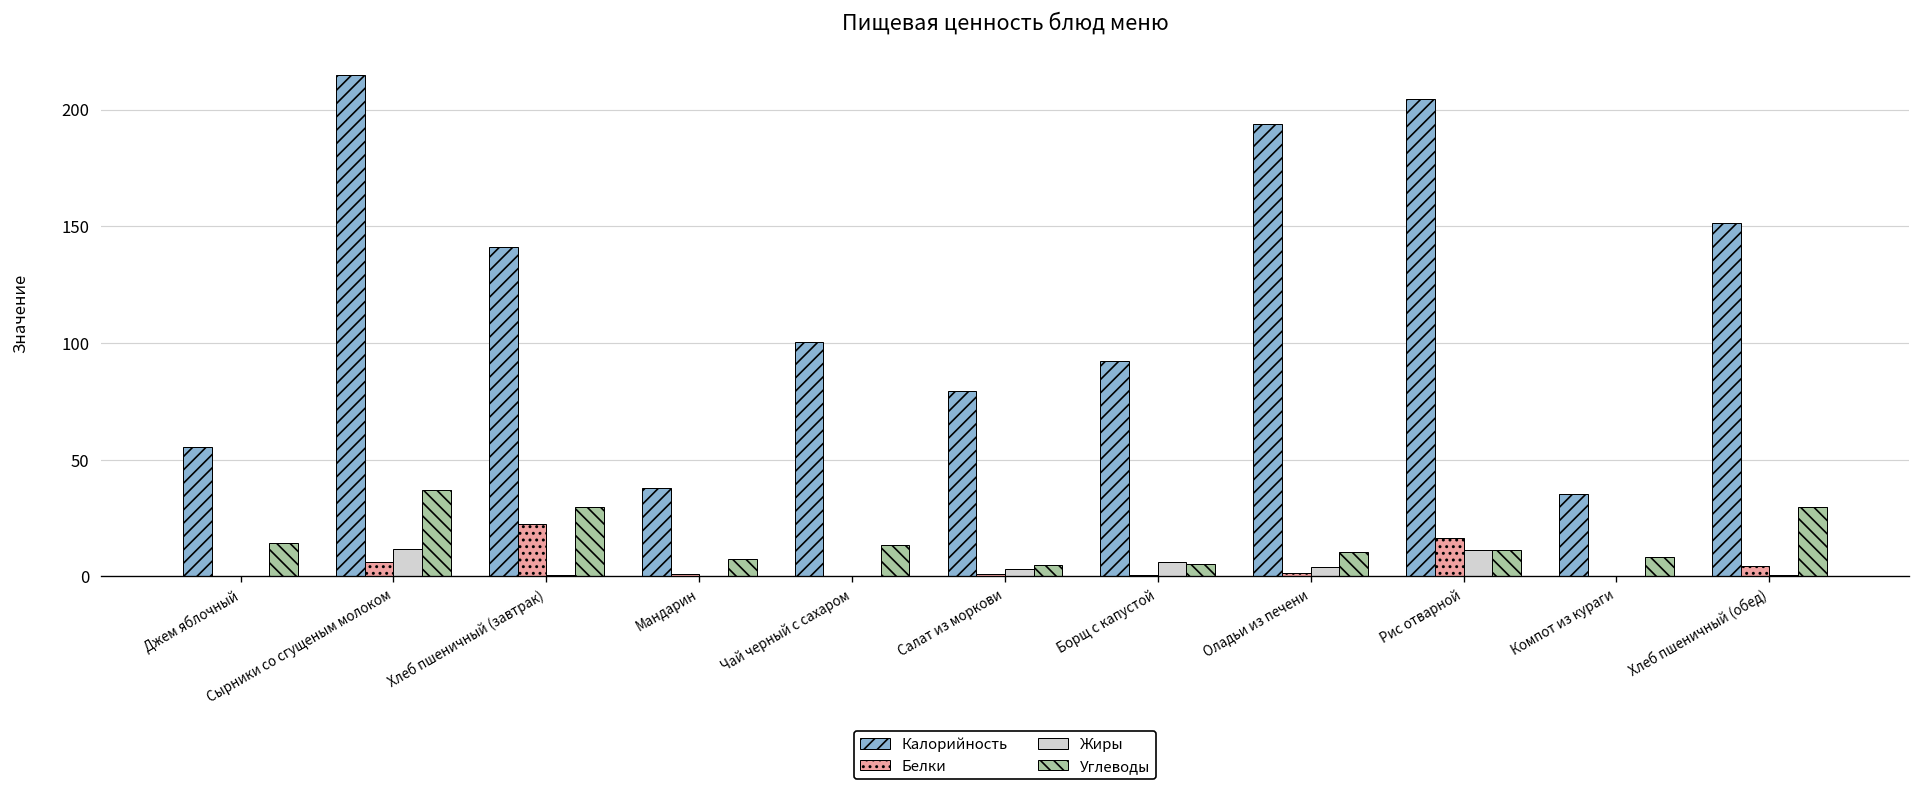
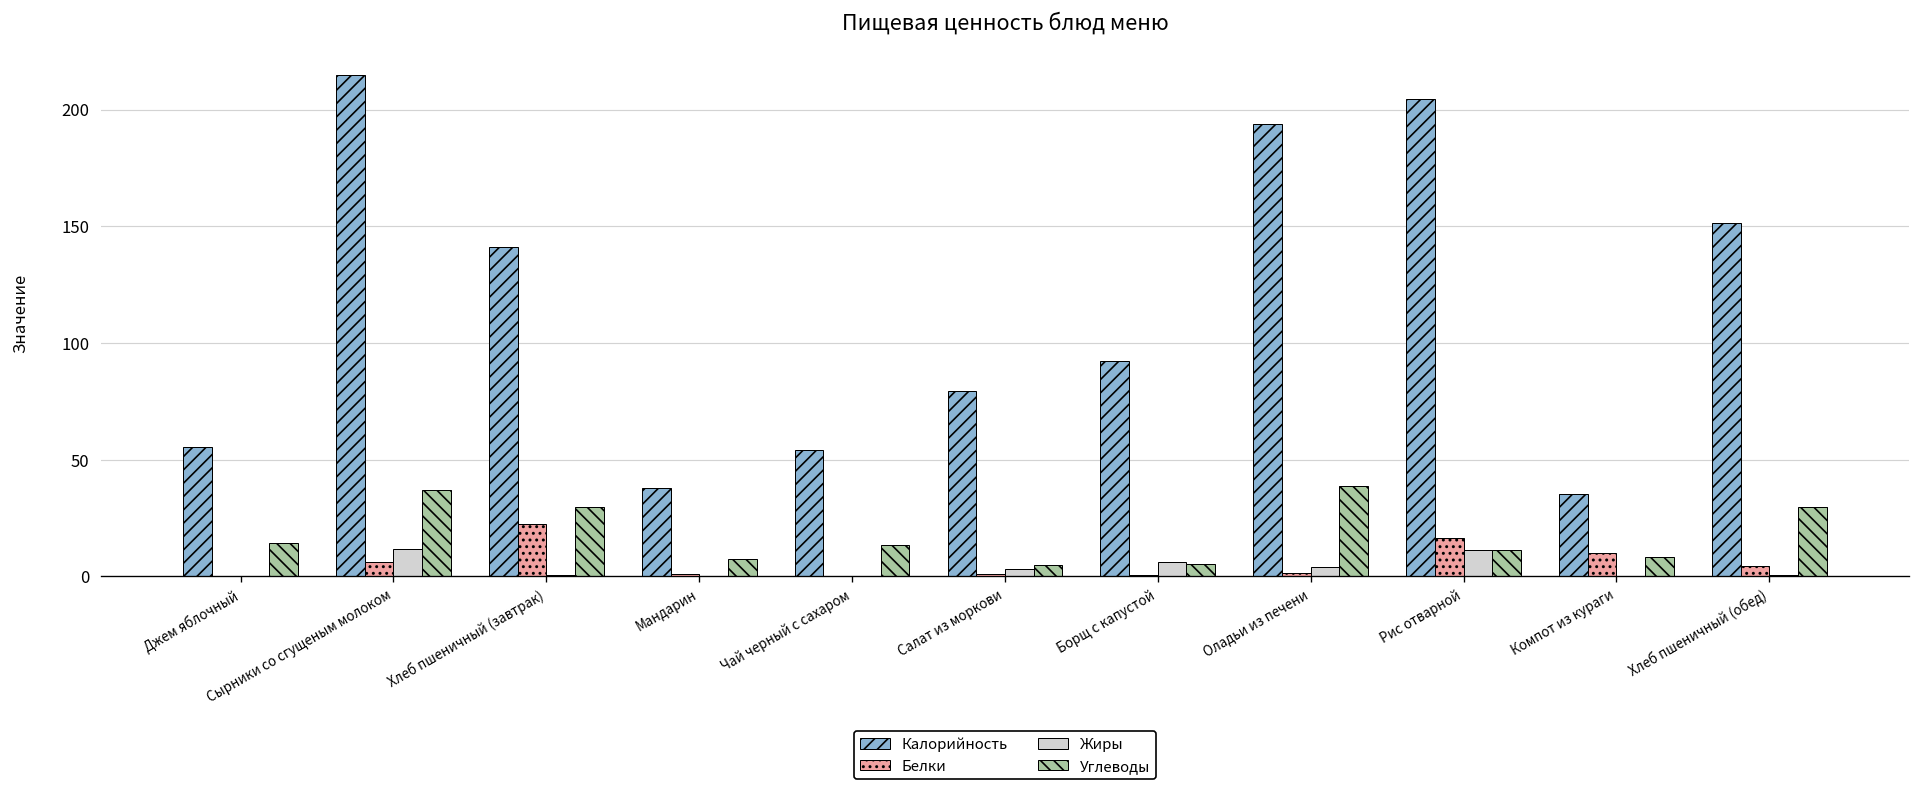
  {
    "Калорийность": {
      "Джем яблочный": 55,
      "Сырники со сгущеным молоком": 215,
      "Хлеб пшеничный (завтрак)": 141,
      "Мандарин": 38,
-     "Чай черный с сахаром": 101,
+     "Чай черный с сахаром": 54,
      "Салат из моркови": 79,
      "Борщ с капустой": 92,
      "Оладьи из печени": 194,
      "Рис отварной": 205,
      "Компот из кураги": 35,
      "Хлеб пшеничный (обед)": 151
    },
    "Белки": {
      "Сырники со сгущеным молоком": 6,
      "Хлеб пшеничный (завтрак)": 22,
      "Оладьи из печени": 1,
      "Рис отварной": 16,
-     "Компот из кураги": 0,
+     "Компот из кураги": 10,
      "Хлеб пшеничный (обед)": 5
    },
    "Жиры": {
      "Джем яблочный": 0,
      "Сырники со сгущеным молоком": 12,
      "Чай черный с сахаром": 0,
      "Салат из моркови": 3,
      "Борщ с капустой": 6,
      "Оладьи из печени": 4,
      "Рис отварной": 11
    },
    "Углеводы": {
      "Джем яблочный": 14,
      "Сырники со сгущеным молоком": 37,
      "Хлеб пшеничный (завтрак)": 30,
      "Мандарин": 8,
      "Чай черный с сахаром": 14,
      "Салат из моркови": 5,
      "Борщ с капустой": 5,
-     "Оладьи из печени": 10,
+     "Оладьи из печени": 39,
      "Рис отварной": 11,
      "Компот из кураги": 8,
      "Хлеб пшеничный (обед)": 30
    }
  }
